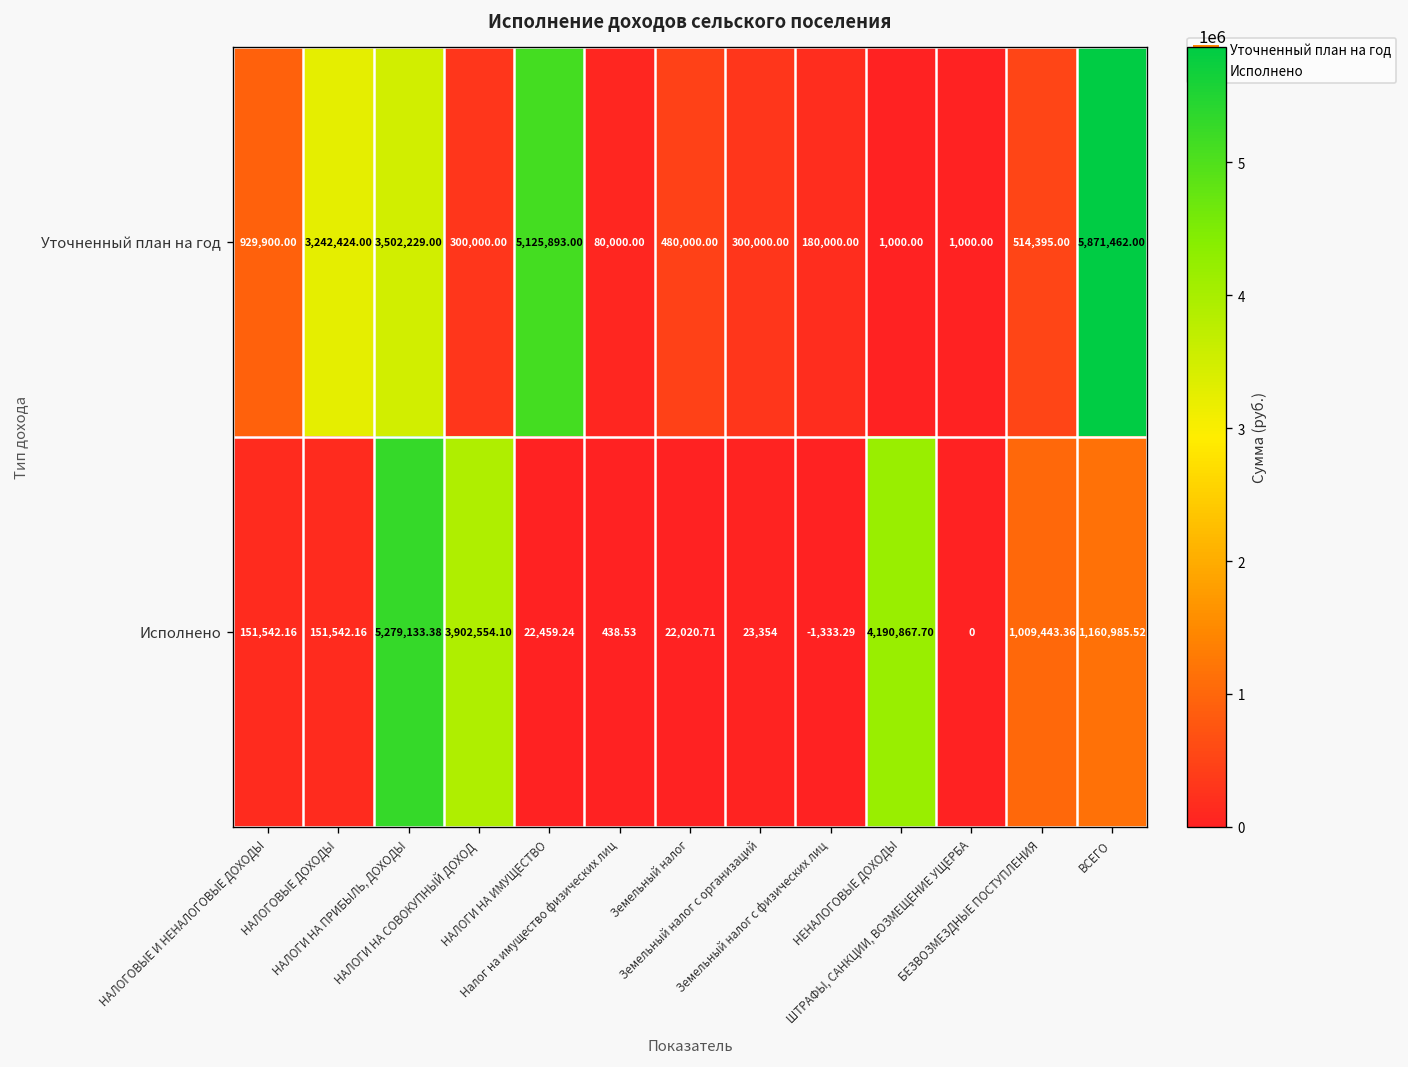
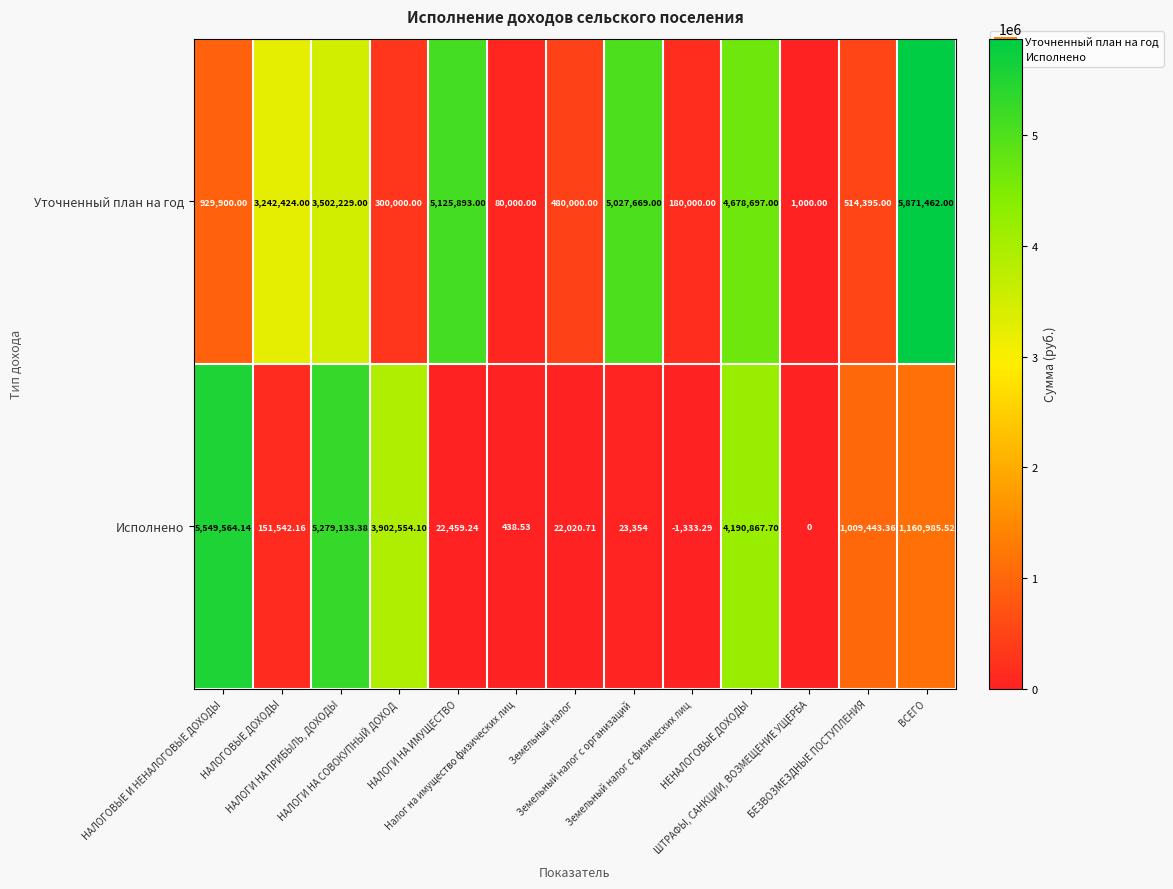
  {
    "Уточненный план на год": {
      "НАЛОГОВЫЕ И НЕНАЛОГОВЫЕ ДОХОДЫ": "929,900.00",
      "НАЛОГОВЫЕ ДОХОДЫ": "3,242,424.00",
      "НАЛОГИ НА ПРИБЫЛЬ, ДОХОДЫ": "3,502,229.00",
      "НАЛОГИ НА СОВОКУПНЫЙ ДОХОД": "300,000.00",
      "НАЛОГИ НА ИМУЩЕСТВО": "5,125,893.00",
      "Налог на имущество физических лиц": "80,000.00",
      "Земельный налог": "480,000.00",
-     "Земельный налог с организаций": "300,000.00",
+     "Земельный налог с организаций": "5,027,669.00",
      "Земельный налог с физических лиц": "180,000.00",
-     "НЕНАЛОГОВЫЕ ДОХОДЫ": "1,000.00",
+     "НЕНАЛОГОВЫЕ ДОХОДЫ": "4,678,697.00",
      "ШТРАФЫ, САНКЦИИ, ВОЗМЕЩЕНИЕ УЩЕРБА": "1,000.00",
      "БЕЗВОЗМЕЗДНЫЕ ПОСТУПЛЕНИЯ": "514,395.00",
      "ВСЕГО": "5,871,462.00"
    },
    "Исполнено": {
-     "НАЛОГОВЫЕ И НЕНАЛОГОВЫЕ ДОХОДЫ": "151,542.16",
+     "НАЛОГОВЫЕ И НЕНАЛОГОВЫЕ ДОХОДЫ": "5,549,564.14",
      "НАЛОГОВЫЕ ДОХОДЫ": "151,542.16",
      "НАЛОГИ НА ПРИБЫЛЬ, ДОХОДЫ": "5,279,133.38",
      "НАЛОГИ НА СОВОКУПНЫЙ ДОХОД": "3,902,554.10",
      "НАЛОГИ НА ИМУЩЕСТВО": "22,459.24",
      "Налог на имущество физических лиц": "438.53",
      "Земельный налог": "22,020.71",
      "Земельный налог с организаций": "23,354",
      "Земельный налог с физических лиц": "-1,333.29",
      "НЕНАЛОГОВЫЕ ДОХОДЫ": "4,190,867.70",
      "ШТРАФЫ, САНКЦИИ, ВОЗМЕЩЕНИЕ УЩЕРБА": "0",
      "БЕЗВОЗМЕЗДНЫЕ ПОСТУПЛЕНИЯ": "1,009,443.36",
      "ВСЕГО": "1,160,985.52"
    }
  }
